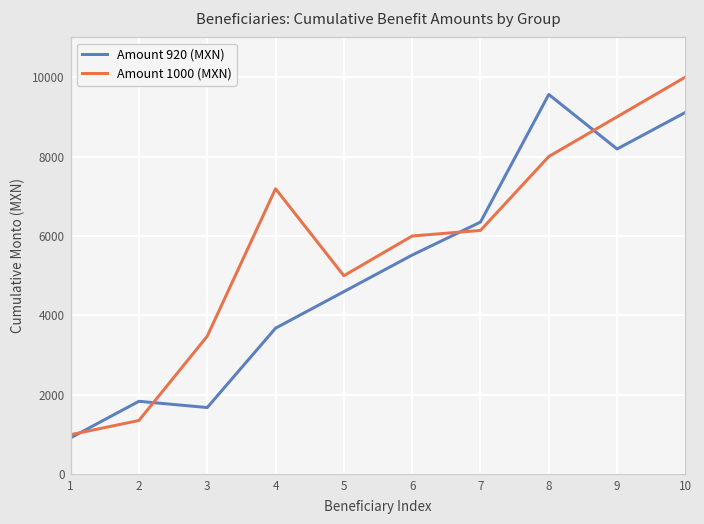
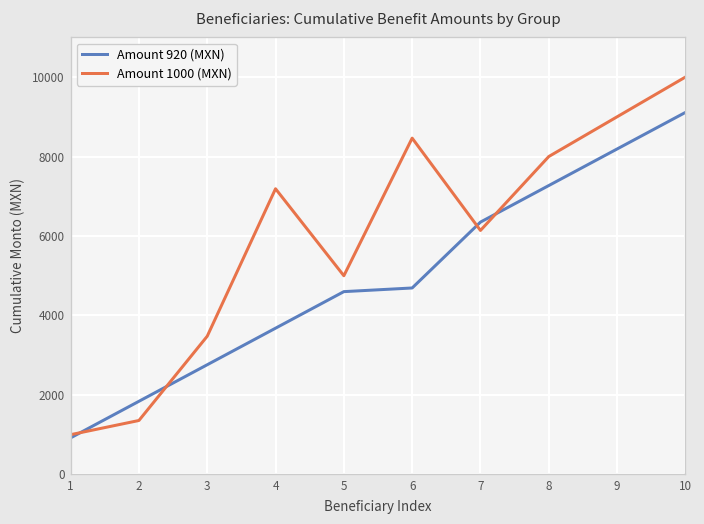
  {
    "Amount 920 (MXN)": {
      "1": 900,
      "2": 1800,
-     "3": 1700,
+     "3": 2800,
      "4": 3700,
      "5": 4600,
-     "6": 5500,
+     "6": 4700,
      "7": 6400,
-     "8": 9600,
+     "8": 7300,
      "9": 8200,
      "10": 9100
    },
    "Amount 1000 (MXN)": {
      "1": 1000,
      "2": 1400,
      "3": 3500,
      "4": 7200,
      "5": 5000,
-     "6": 6000,
+     "6": 8500,
      "7": 6100,
      "8": 8000,
      "9": 9000,
      "10": 10000
    }
  }
